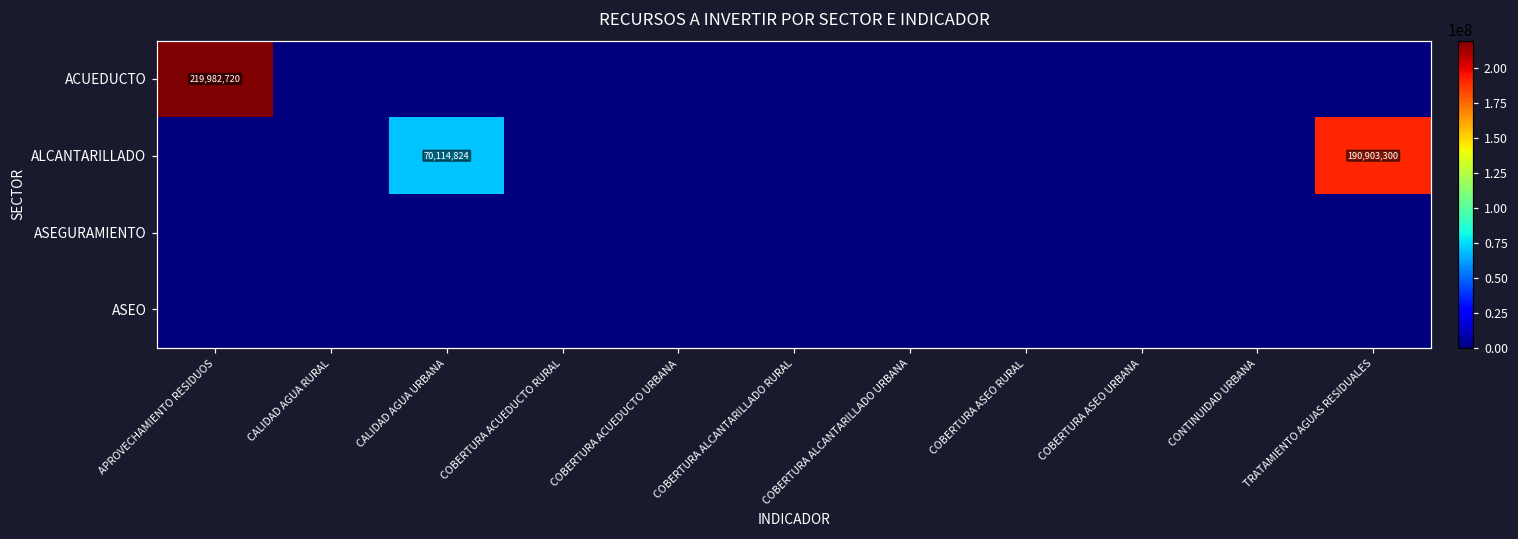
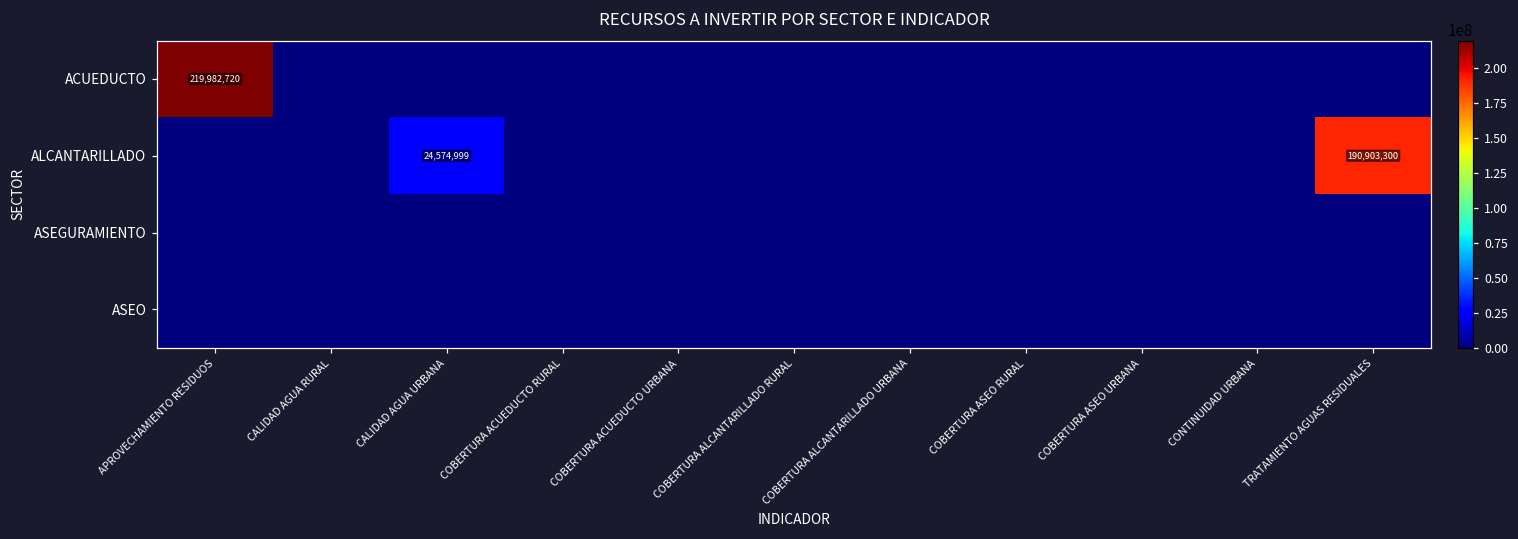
  {
    "ALCANTARILLADO": {
-     "CALIDAD AGUA URBANA": "70,114,824"
+     "CALIDAD AGUA URBANA": "24,574,999"
    }
  }
